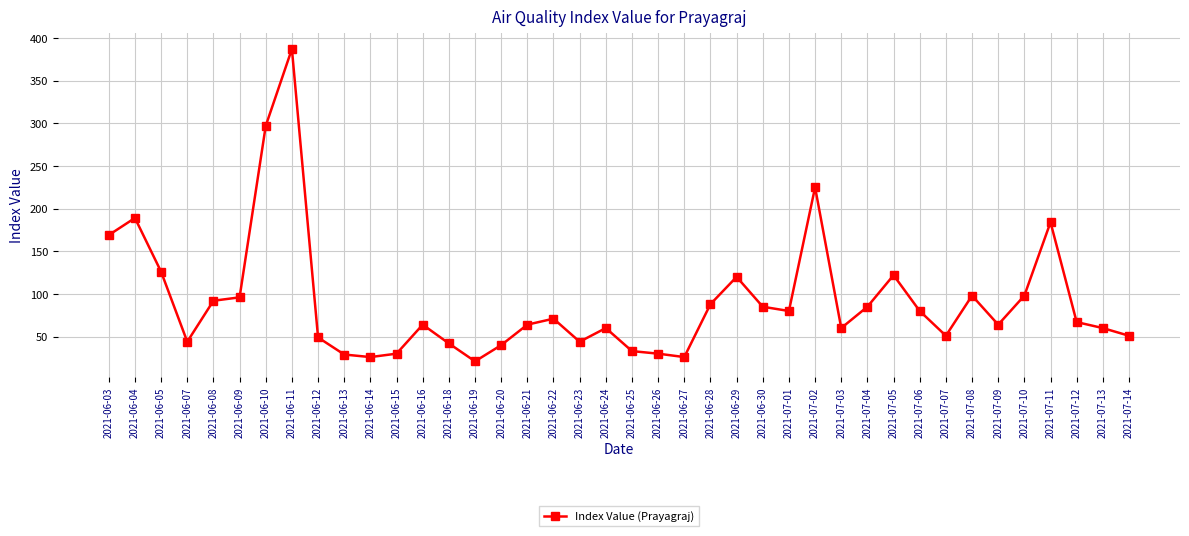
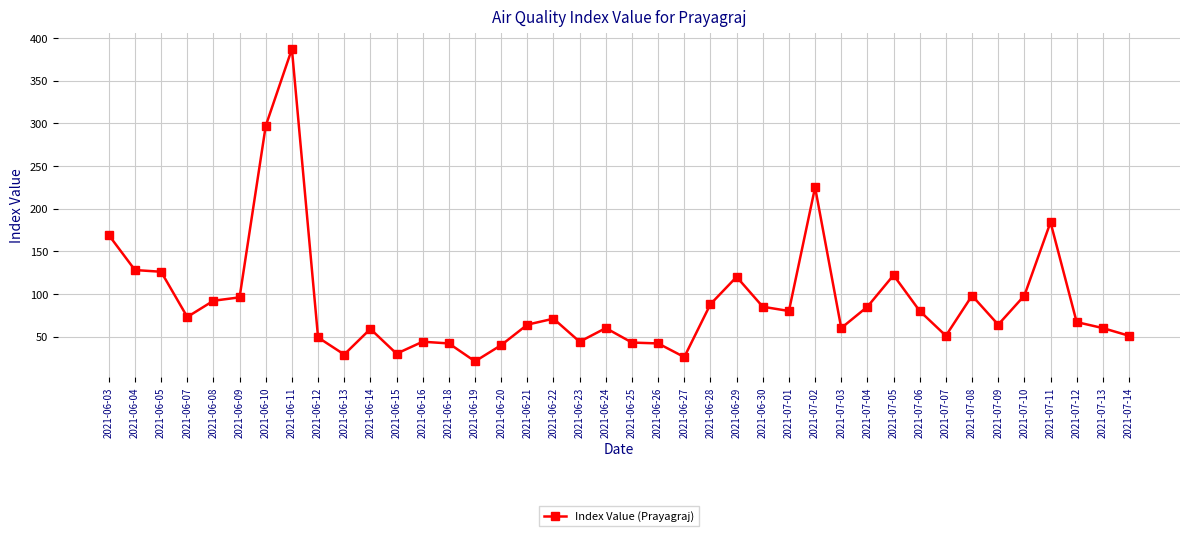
  {
    "2021-06-03": 170,
-   "2021-06-04": 190,
+   "2021-06-04": 130,
    "2021-06-05": 130,
-   "2021-06-07": 40,
+   "2021-06-07": 70,
    "2021-06-08": 90,
    "2021-06-09": 100,
    "2021-06-10": 300,
    "2021-06-11": 390,
    "2021-06-12": 50,
    "2021-06-13": 30,
-   "2021-06-14": 30,
+   "2021-06-14": 60,
    "2021-06-15": 30,
-   "2021-06-16": 60,
+   "2021-06-16": 40,
    "2021-06-18": 40,
    "2021-06-19": 20,
    "2021-06-20": 40,
    "2021-06-21": 60,
    "2021-06-22": 70,
    "2021-06-23": 40,
    "2021-06-24": 60,
-   "2021-06-25": 30,
-   "2021-06-26": 30,
+   "2021-06-25": 40,
+   "2021-06-26": 40,
    "2021-06-27": 30,
    "2021-06-28": 90,
    "2021-06-29": 120,
    "2021-06-30": 90,
    "2021-07-01": 80,
    "2021-07-02": 230,
    "2021-07-03": 60,
    "2021-07-04": 90,
    "2021-07-05": 120,
    "2021-07-06": 80,
    "2021-07-07": 50,
    "2021-07-08": 100,
    "2021-07-09": 60,
    "2021-07-10": 100,
    "2021-07-11": 180,
    "2021-07-12": 70,
    "2021-07-13": 60,
    "2021-07-14": 50
  }
